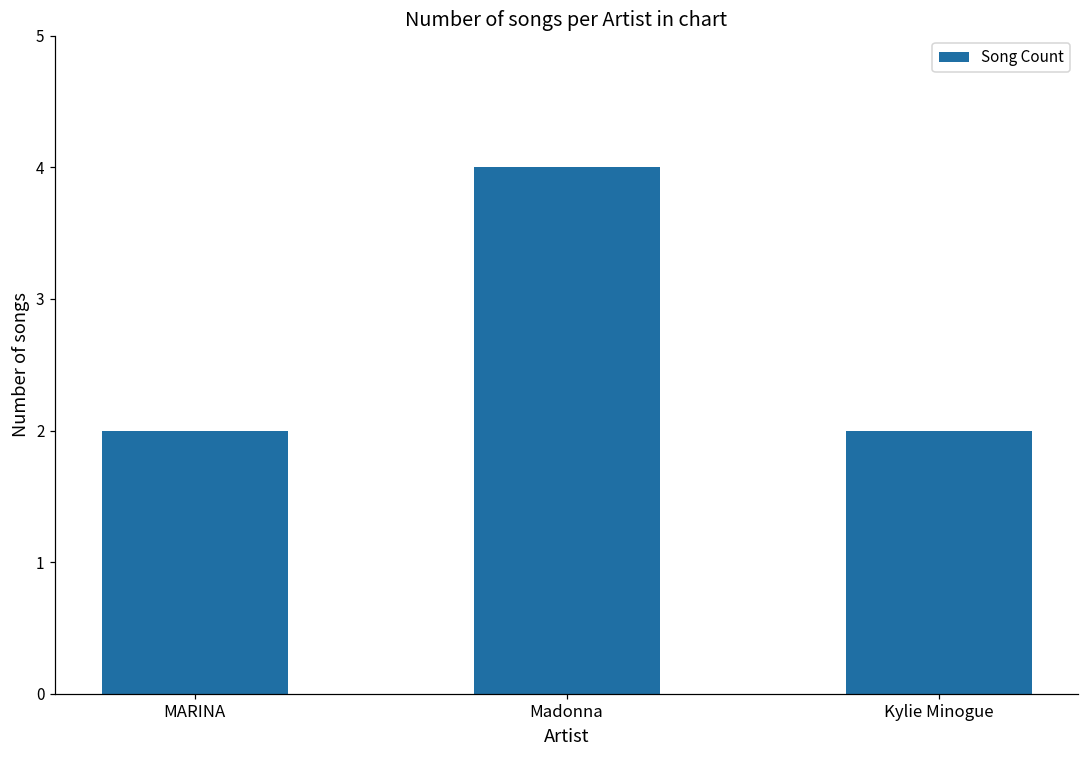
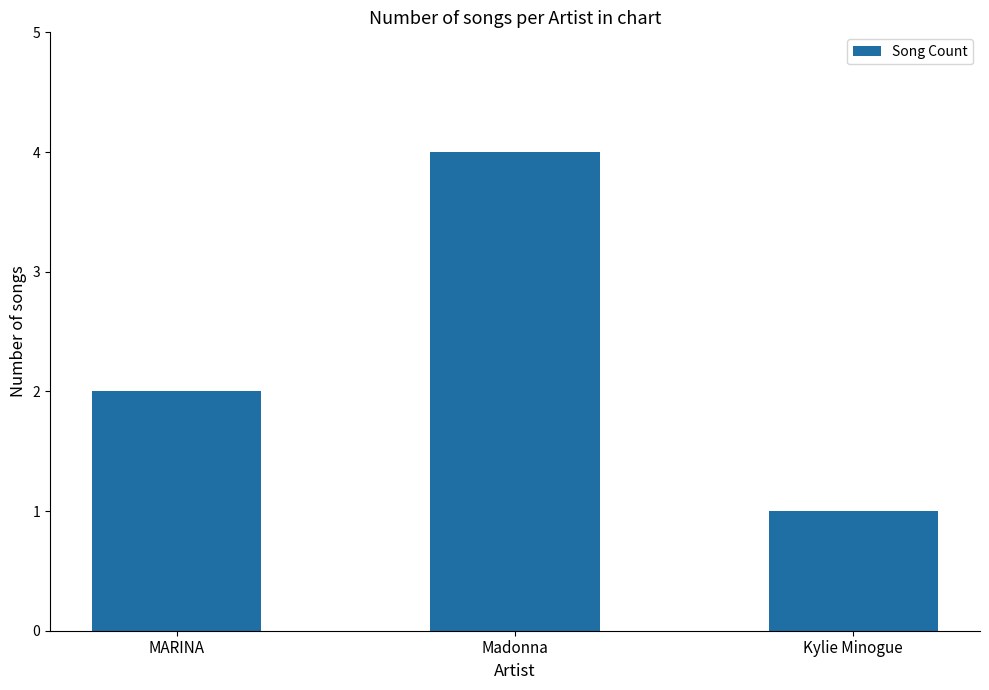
  {
    "MARINA": 2,
    "Madonna": 4,
-   "Kylie Minogue": 2
+   "Kylie Minogue": 1
  }
